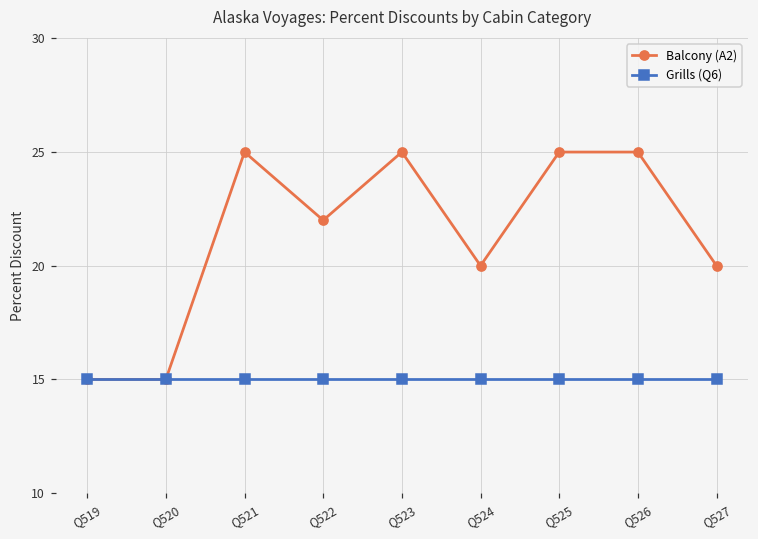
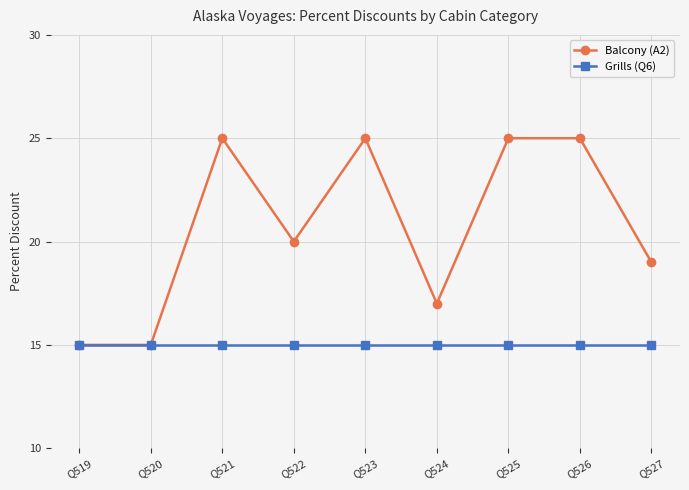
  {
    "Balcony (A2)": {
      "Q521": 25,
-     "Q522": 22,
+     "Q522": 20,
      "Q523": 25,
-     "Q524": 20,
+     "Q524": 17,
      "Q525": 25,
      "Q526": 25,
-     "Q527": 20
+     "Q527": 19
    },
    "Grills (Q6)": {
      "Q521": 15,
      "Q522": 15,
      "Q523": 15,
      "Q524": 15,
      "Q525": 15,
      "Q526": 15,
      "Q527": 15
    }
  }
